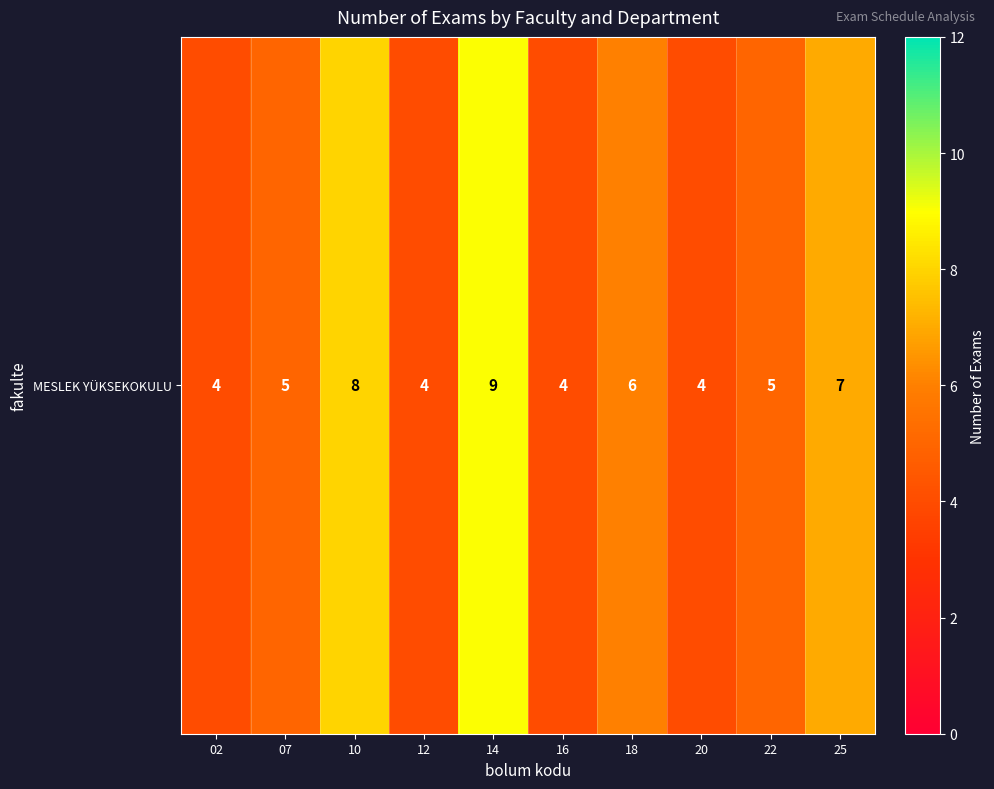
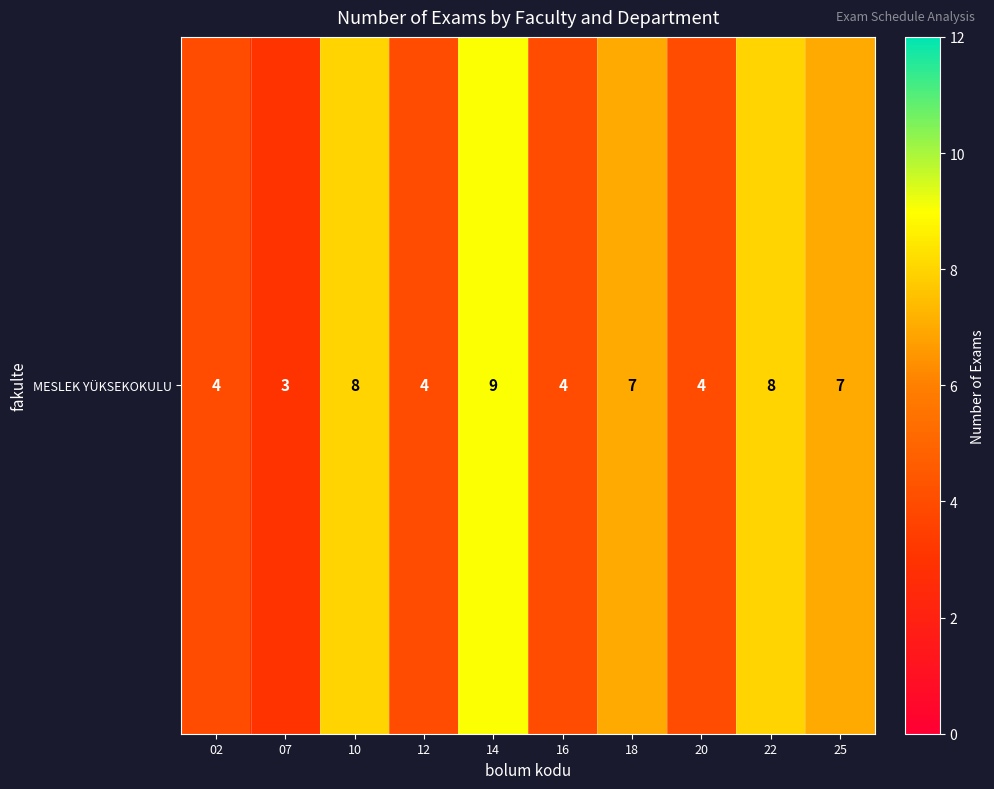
  {
    "MESLEK YÜKSEKOKULU": {
      "02": 4,
-     "07": 5,
+     "07": 3,
      "10": 8,
      "12": 4,
      "14": 9,
      "16": 4,
-     "18": 6,
+     "18": 7,
      "20": 4,
-     "22": 5,
+     "22": 8,
      "25": 7
    }
  }
